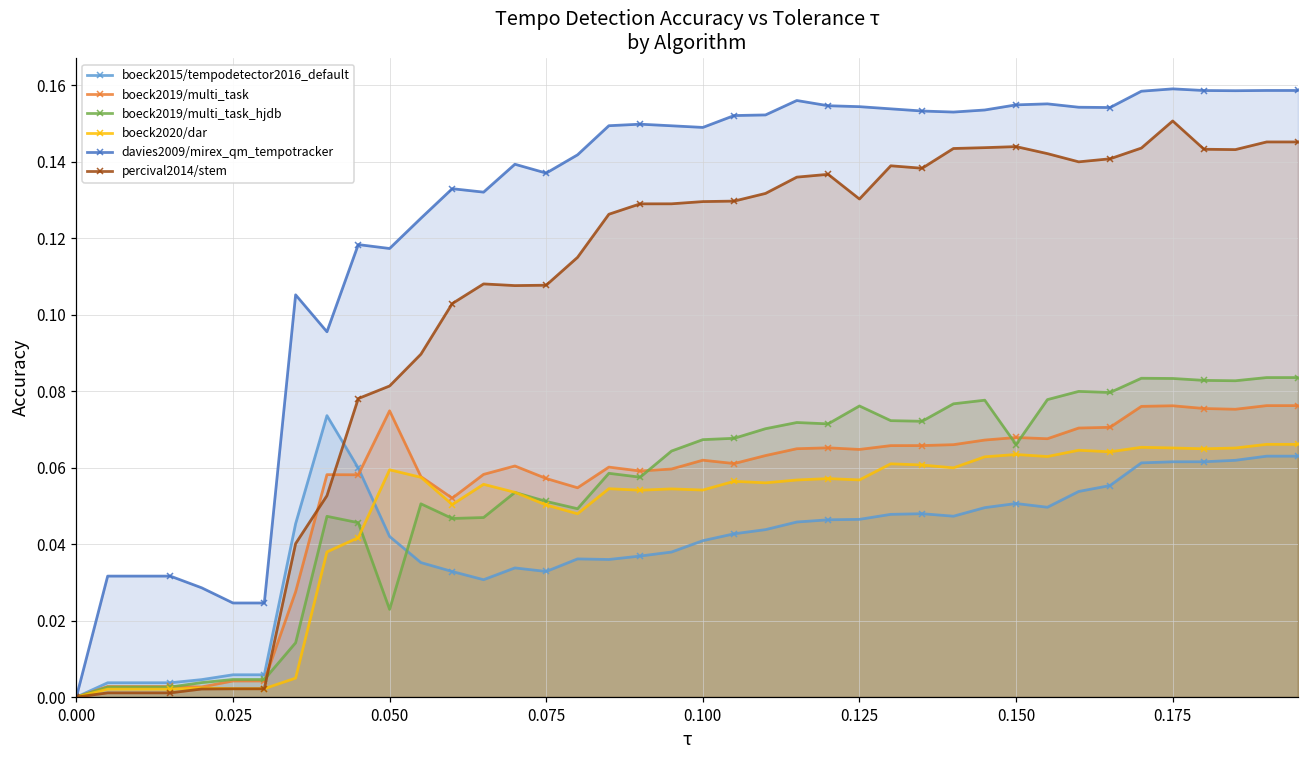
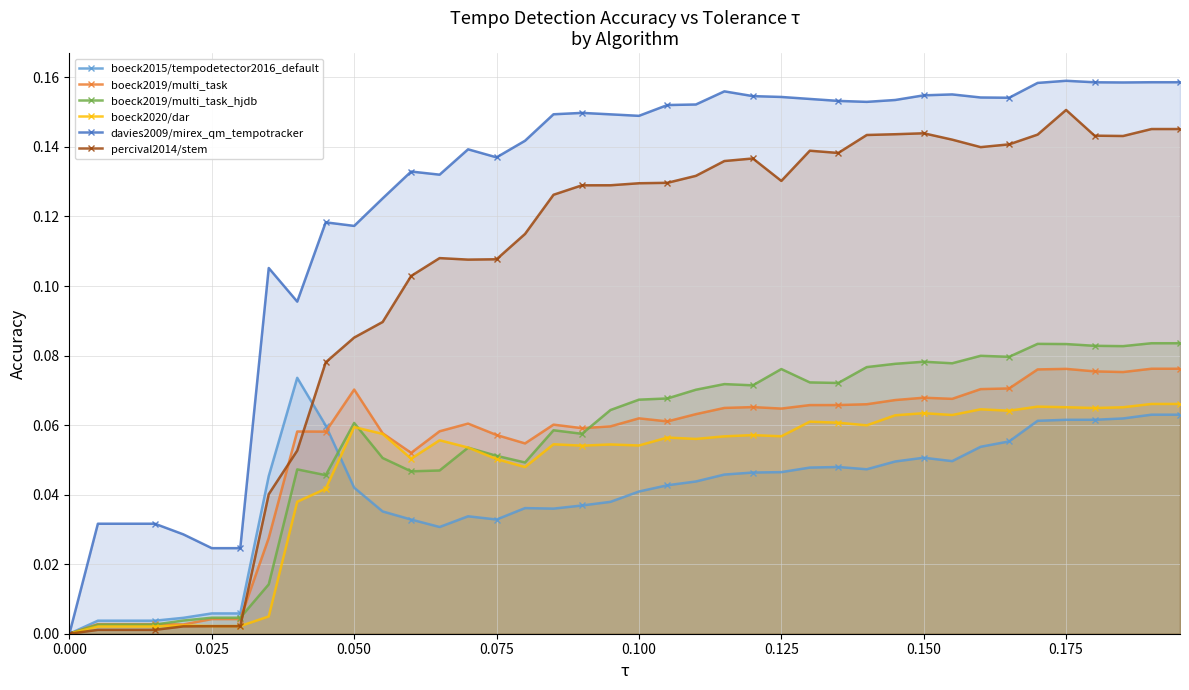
  {
    "boeck2019/multi_task": {
-     "0.050": 0.075,
+     "0.050": 0.070,
      "0.075": 0.057,
      "0.100": 0.062,
      "0.125": 0.065,
      "0.150": 0.068,
      "0.175": 0.076
    },
    "boeck2019/multi_task_hjdb": {
-     "0.050": 0.023,
+     "0.050": 0.061,
      "0.075": 0.051,
      "0.100": 0.067,
      "0.125": 0.076,
-     "0.150": 0.066,
+     "0.150": 0.078,
      "0.175": 0.083
    },
    "boeck2020/dar": {
      "0.050": 0.059,
      "0.075": 0.050,
      "0.100": 0.054,
      "0.125": 0.057,
      "0.150": 0.063,
      "0.175": 0.065
    },
    "percival2014/stem": {
-     "0.050": 0.081,
+     "0.050": 0.085,
      "0.075": 0.108,
      "0.100": 0.130,
      "0.125": 0.130,
      "0.150": 0.144,
      "0.175": 0.151
    }
  }
